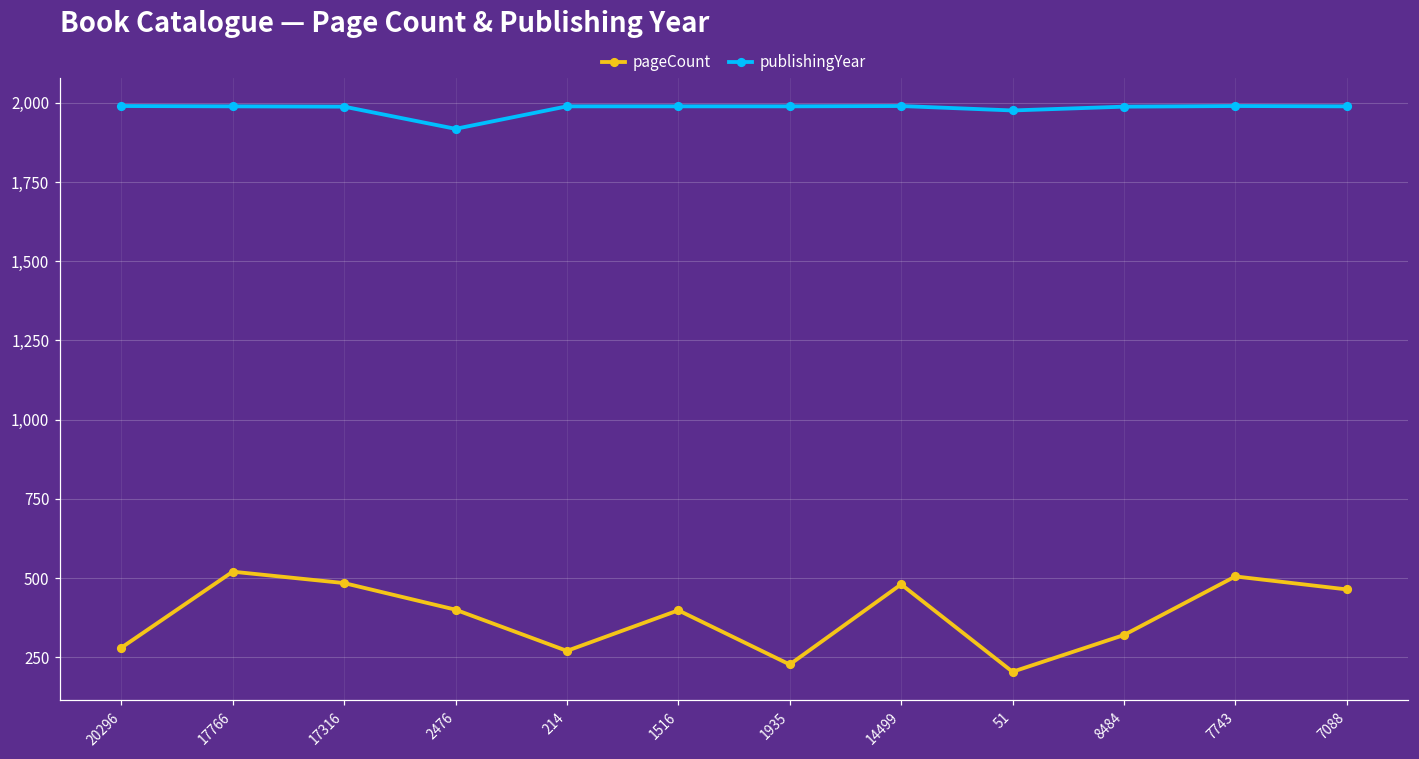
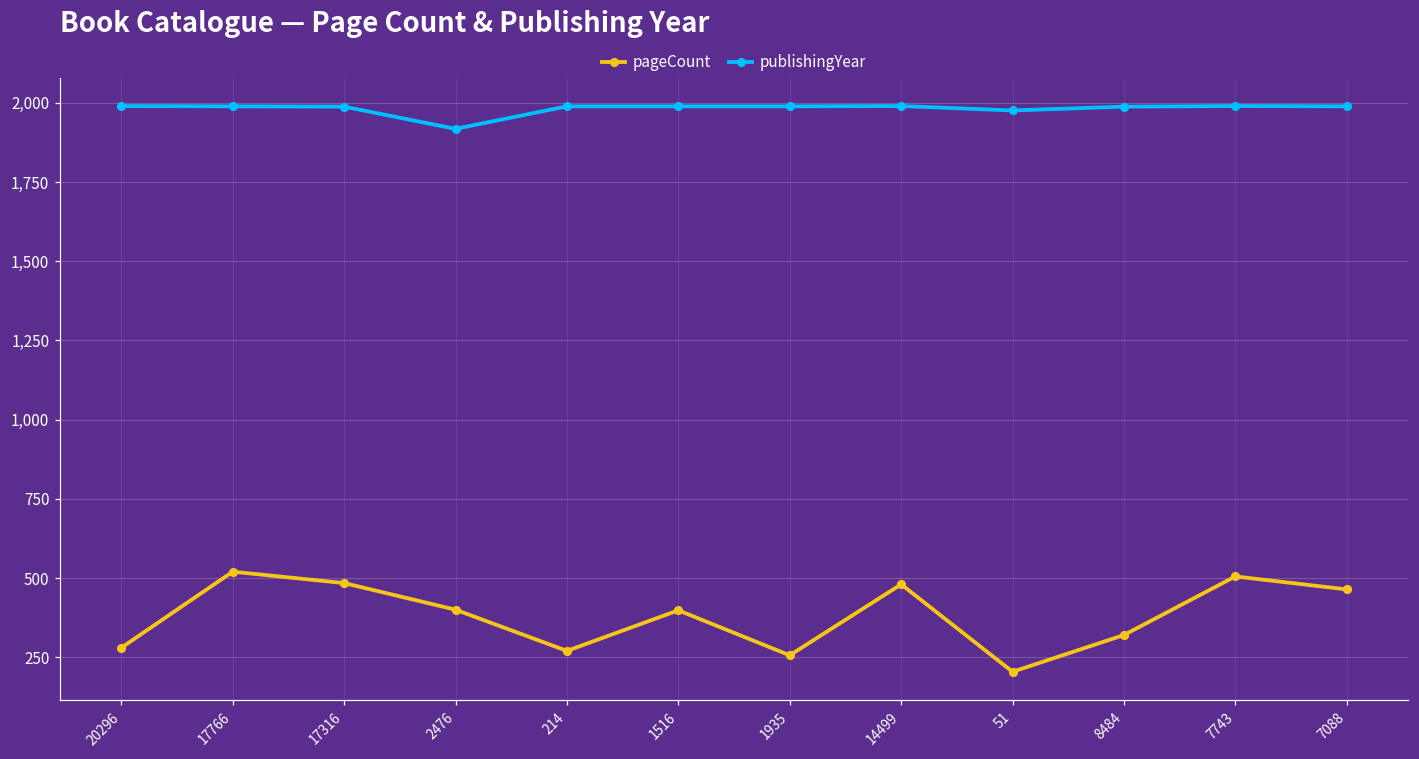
  {
    "pageCount": {
      "20296": "280",
      "17766": "520",
      "17316": "480",
      "2476": "400",
      "214": "270",
      "1516": "400",
-     "1935": "230",
+     "1935": "260",
      "14499": "480",
      "51": "200",
      "8484": "320",
      "7743": "510",
      "7088": "460"
    },
    "publishingYear": {
      "20296": "1,990",
      "17766": "1,990",
      "17316": "1,990",
      "2476": "1,920",
      "214": "1,990",
      "1516": "1,990",
      "1935": "1,990",
      "14499": "1,990",
      "51": "1,980",
      "8484": "1,990",
      "7743": "1,990",
      "7088": "1,990"
    }
  }
